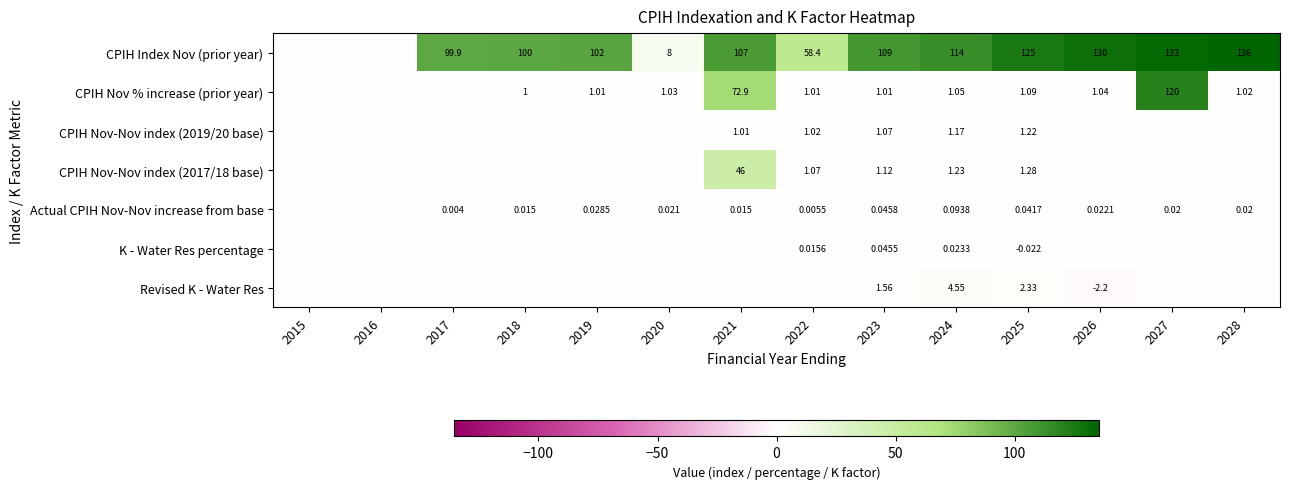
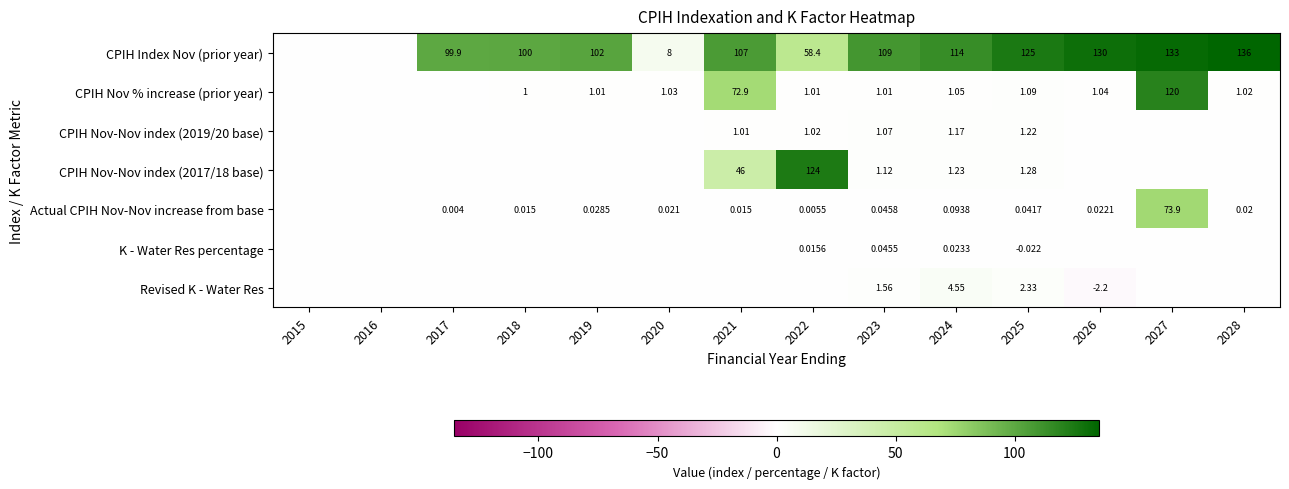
  {
    "CPIH Index Nov (prior year)": {
      "2017": 99.9,
      "2018": 100,
      "2019": 102,
      "2020": 8,
      "2021": 107,
      "2022": 58.4,
      "2023": 109,
      "2024": 114,
      "2025": 125,
      "2026": 130,
      "2027": 133,
      "2028": 136
    },
    "CPIH Nov % increase (prior year)": {
      "2018": 1,
      "2019": 1.01,
      "2020": 1.03,
      "2021": 72.9,
      "2022": 1.01,
      "2023": 1.01,
      "2024": 1.05,
      "2025": 1.09,
      "2026": 1.04,
      "2027": 120,
      "2028": 1.02
    },
    "CPIH Nov-Nov index (2019/20 base)": {
      "2021": 1.01,
      "2022": 1.02,
      "2023": 1.07,
      "2024": 1.17,
      "2025": 1.22
    },
    "CPIH Nov-Nov index (2017/18 base)": {
      "2021": 46,
-     "2022": 1.07,
+     "2022": 124,
      "2023": 1.12,
      "2024": 1.23,
      "2025": 1.28
    },
    "Actual CPIH Nov-Nov increase from base": {
      "2017": 0.004,
      "2018": 0.015,
      "2019": 0.0285,
      "2020": 0.021,
      "2021": 0.015,
      "2022": 0.0055,
      "2023": 0.0458,
      "2024": 0.0938,
      "2025": 0.0417,
      "2026": 0.0221,
-     "2027": 0.02,
+     "2027": 73.9,
      "2028": 0.02
    },
    "K - Water Res percentage": {
      "2022": 0.0156,
      "2023": 0.0455,
      "2024": 0.0233,
      "2025": -0.022
    },
    "Revised K - Water Res": {
      "2023": 1.56,
      "2024": 4.55,
      "2025": 2.33,
      "2026": -2.2
    }
  }
